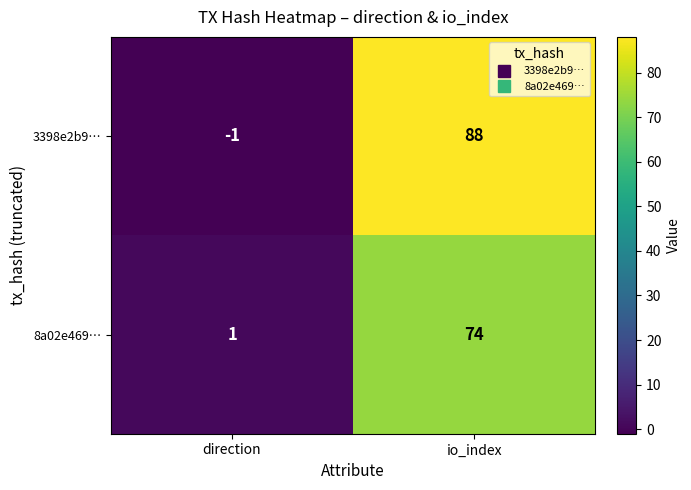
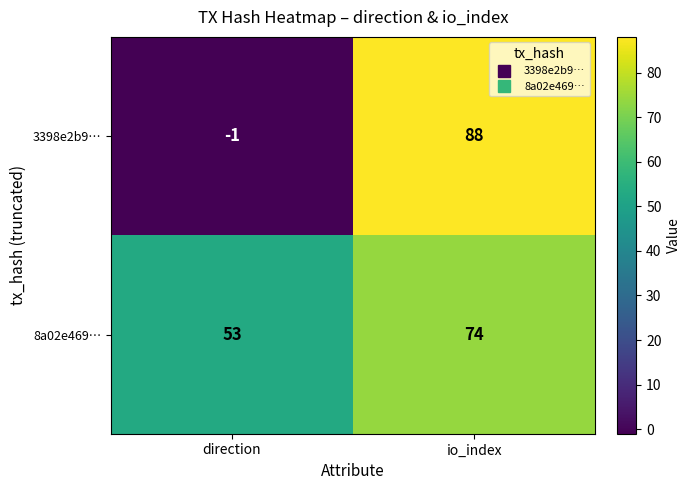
  {
    "3398e2b9…": {
      "direction": -1,
      "io_index": 88
    },
    "8a02e469…": {
-     "direction": 1,
+     "direction": 53,
      "io_index": 74
    }
  }
